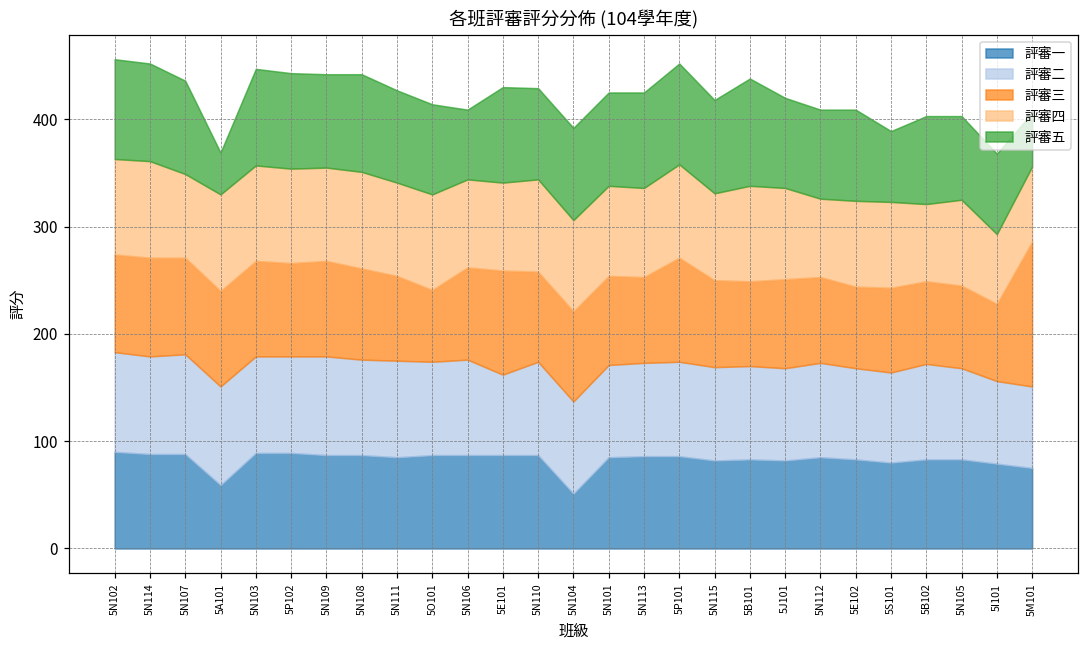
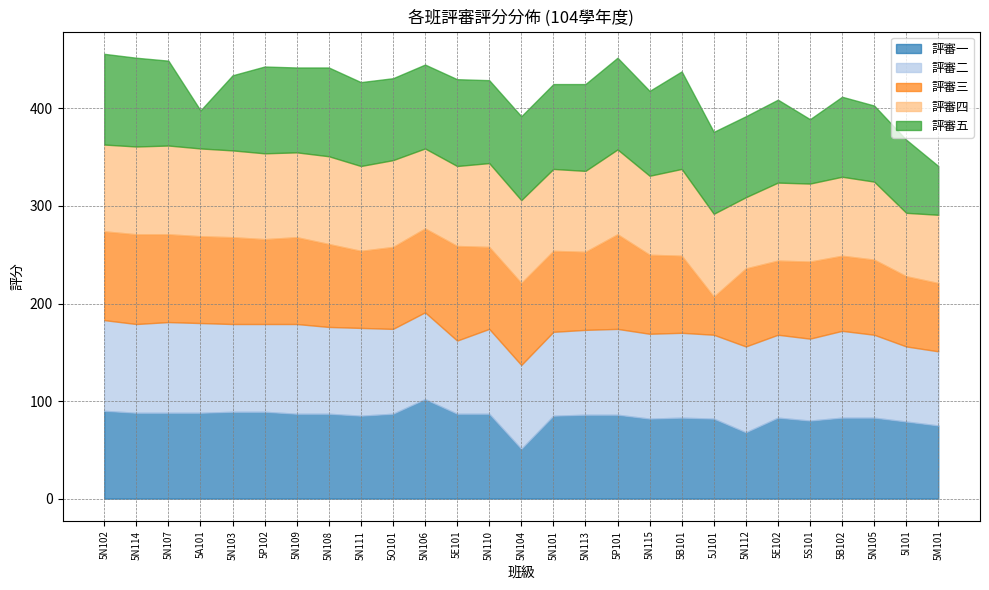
  {
    "評審一": {
      "5N102": 90,
      "5N114": 90,
      "5N107": 90,
-     "5A101": 60,
+     "5A101": 90,
      "5N103": 90,
      "5P102": 90,
      "5N109": 90,
      "5N108": 90,
      "5N111": 90,
      "5O101": 90,
-     "5N106": 90,
+     "5N106": 100,
      "5E101": 90,
      "5N110": 90,
      "5N104": 50,
      "5N101": 90,
      "5N113": 90,
      "5P101": 90,
      "5N115": 80,
      "5B101": 80,
      "5J101": 80,
-     "5N112": 90,
+     "5N112": 70,
      "5E102": 80,
      "5S101": 80,
      "5B102": 80,
      "5N105": 80,
      "5I101": 80,
      "5M101": 80
    },
    "評審二": {
      "5N102": 90,
      "5N114": 90,
      "5N107": 90,
      "5A101": 90,
      "5N103": 90,
      "5P102": 90,
      "5N109": 90,
      "5N108": 90,
      "5N111": 90,
      "5O101": 90,
      "5N106": 90,
      "5E101": 80,
      "5N110": 90,
      "5N104": 90,
      "5N101": 90,
      "5N113": 90,
      "5P101": 90,
      "5N115": 90,
      "5B101": 90,
      "5J101": 90,
      "5N112": 90,
      "5E102": 90,
      "5S101": 80,
      "5B102": 90,
      "5N105": 90,
      "5I101": 80,
      "5M101": 80
    },
    "評審三": {
      "5N102": 90,
      "5N114": 90,
      "5N107": 90,
      "5A101": 90,
      "5N103": 90,
      "5P102": 90,
      "5N109": 90,
      "5N108": 90,
      "5N111": 80,
-     "5O101": 70,
+     "5O101": 80,
      "5N106": 90,
      "5E101": 100,
      "5N110": 80,
      "5N104": 80,
      "5N101": 80,
      "5N113": 80,
      "5P101": 100,
      "5N115": 80,
      "5B101": 80,
-     "5J101": 80,
+     "5J101": 40,
      "5N112": 80,
      "5E102": 80,
      "5S101": 80,
      "5B102": 80,
      "5N105": 80,
      "5I101": 70,
-     "5M101": 140
+     "5M101": 70
    },
    "評審四": {
      "5N102": 90,
      "5N114": 90,
-     "5N107": 80,
+     "5N107": 90,
      "5A101": 90,
      "5N103": 90,
      "5P102": 90,
      "5N109": 90,
      "5N108": 90,
      "5N111": 90,
      "5O101": 90,
      "5N106": 80,
      "5E101": 80,
      "5N110": 90,
      "5N104": 90,
      "5N101": 80,
      "5N113": 80,
      "5P101": 90,
      "5N115": 80,
      "5B101": 90,
      "5J101": 90,
      "5N112": 70,
      "5E102": 80,
      "5S101": 80,
-     "5B102": 70,
+     "5B102": 80,
      "5N105": 80,
      "5I101": 70,
      "5M101": 70
    },
    "評審五": {
      "5N102": 90,
      "5N114": 90,
      "5N107": 90,
      "5A101": 40,
-     "5N103": 90,
+     "5N103": 80,
      "5P102": 90,
      "5N109": 90,
      "5N108": 90,
      "5N111": 90,
      "5O101": 80,
-     "5N106": 70,
+     "5N106": 90,
      "5E101": 90,
      "5N110": 90,
      "5N104": 90,
      "5N101": 90,
      "5N113": 90,
      "5P101": 90,
      "5N115": 90,
      "5B101": 100,
      "5J101": 80,
      "5N112": 80,
      "5E102": 90,
      "5S101": 70,
      "5B102": 80,
      "5N105": 80,
      "5I101": 80
    }
  }
